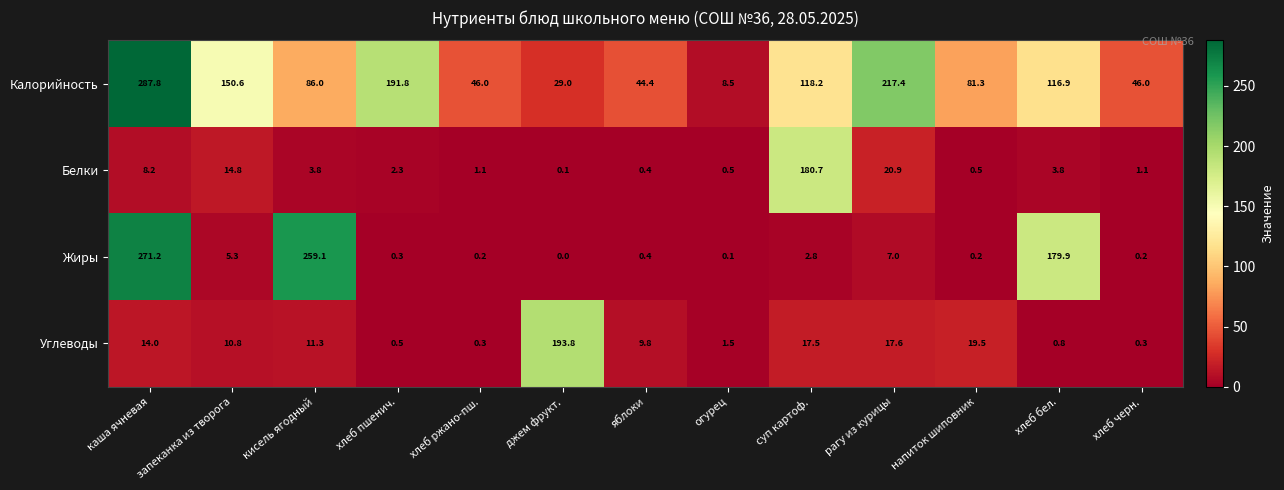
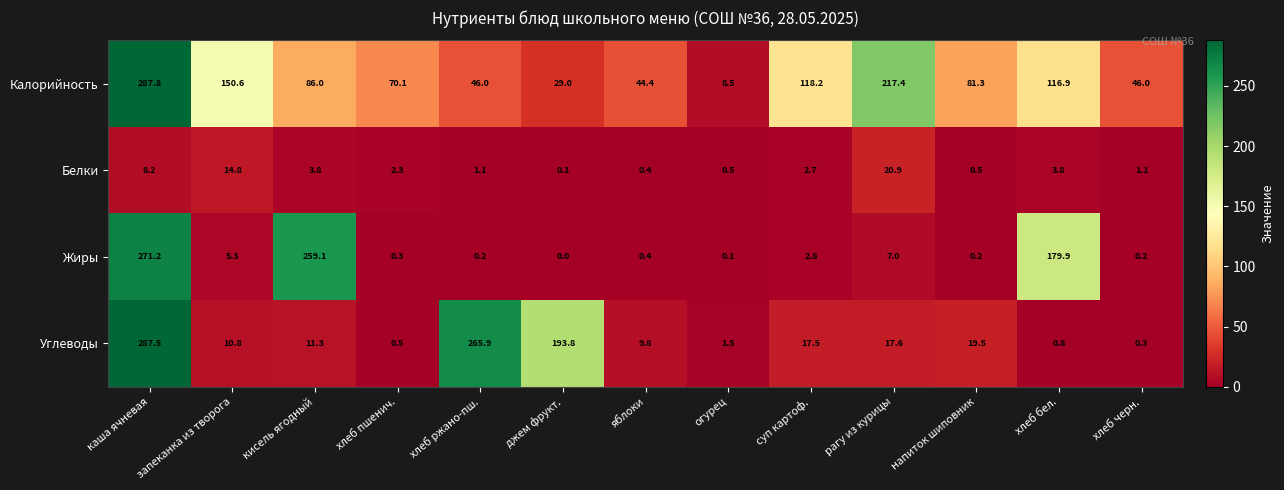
  {
    "Калорийность": {
      "каша ячневая": 287.8,
      "запеканка из творога": 150.6,
      "кисель ягодный": 86.0,
-     "хлеб пшенич.": 191.8,
+     "хлеб пшенич.": 70.1,
      "хлеб ржано-пш.": 46.0,
      "джем фрукт.": 29.0,
      "яблоки": 44.4,
      "огурец": 8.5,
      "суп картоф.": 118.2,
      "рагу из курицы": 217.4,
      "напиток шиповник": 81.3,
      "хлеб бел.": 116.9
    },
    "Белки": {
      "каша ячневая": 8.2,
      "запеканка из творога": 14.8,
      "кисель ягодный": 3.8,
      "хлеб пшенич.": 2.3,
      "хлеб ржано-пш.": 1.1,
      "джем фрукт.": 0.1,
      "яблоки": 0.4,
      "огурец": 0.5,
-     "суп картоф.": 180.7,
+     "суп картоф.": 2.7,
      "рагу из курицы": 20.9,
      "напиток шиповник": 0.5,
      "хлеб бел.": 3.8,
      "хлеб черн.": 1.1
    },
    "Жиры": {
      "каша ячневая": 271.2,
      "запеканка из творога": 5.3,
      "кисель ягодный": 259.1,
      "хлеб пшенич.": 0.3,
      "хлеб ржано-пш.": 0.2,
      "джем фрукт.": 0.0,
      "яблоки": 0.4,
      "огурец": 0.1,
      "суп картоф.": 2.8,
      "рагу из курицы": 7.0,
      "напиток шиповник": 0.2,
      "хлеб бел.": 179.9,
      "хлеб черн.": 0.2
    },
    "Углеводы": {
-     "каша ячневая": 14.0,
+     "каша ячневая": 287.5,
      "запеканка из творога": 10.8,
      "кисель ягодный": 11.3,
      "хлеб пшенич.": 0.5,
-     "хлеб ржано-пш.": 0.3,
+     "хлеб ржано-пш.": 265.9,
      "джем фрукт.": 193.8,
      "яблоки": 9.8,
      "огурец": 1.5,
      "суп картоф.": 17.5,
      "рагу из курицы": 17.6,
      "напиток шиповник": 19.5,
      "хлеб бел.": 0.8,
      "хлеб черн.": 0.3
    }
  }
